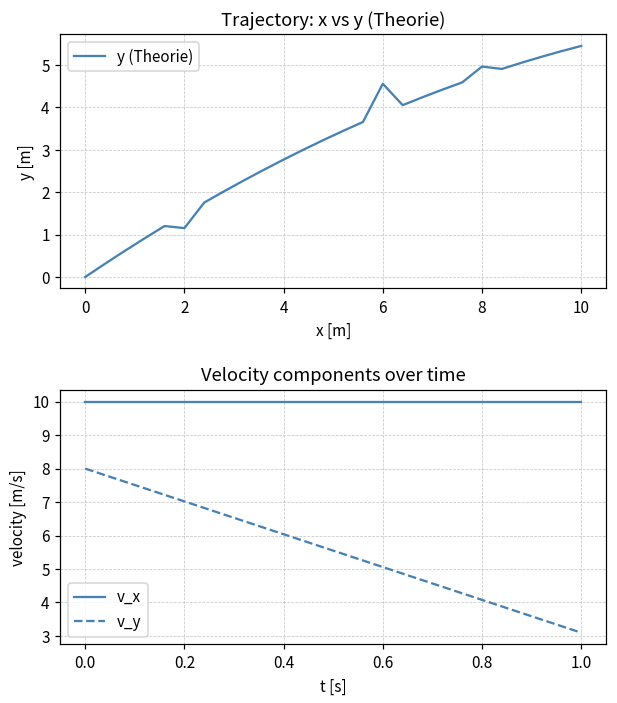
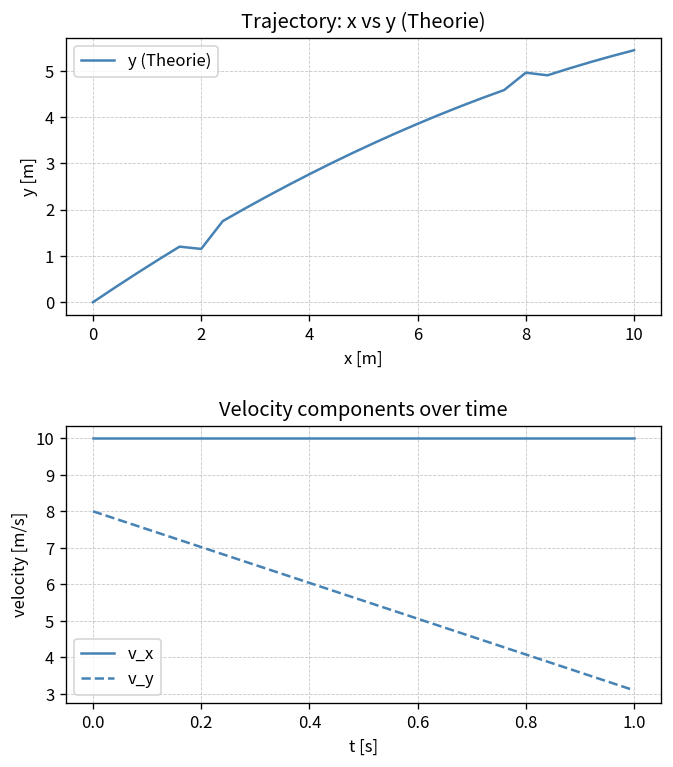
  {
    "Trajectory: x vs y (Theorie)": {
      "0": 0.0,
      "2": 1.2,
      "4": 2.8,
-     "6": 4.6,
+     "6": 3.9,
      "8": 5.0,
      "10": 5.4
    }
  }
